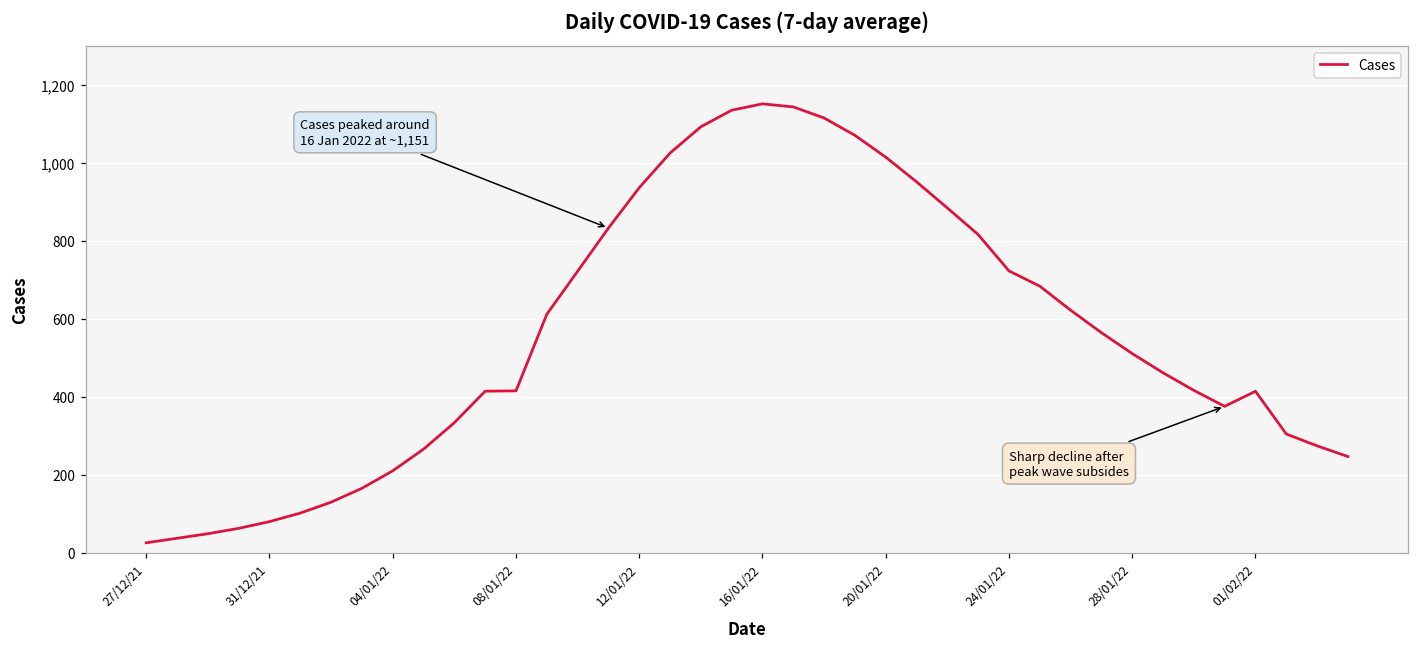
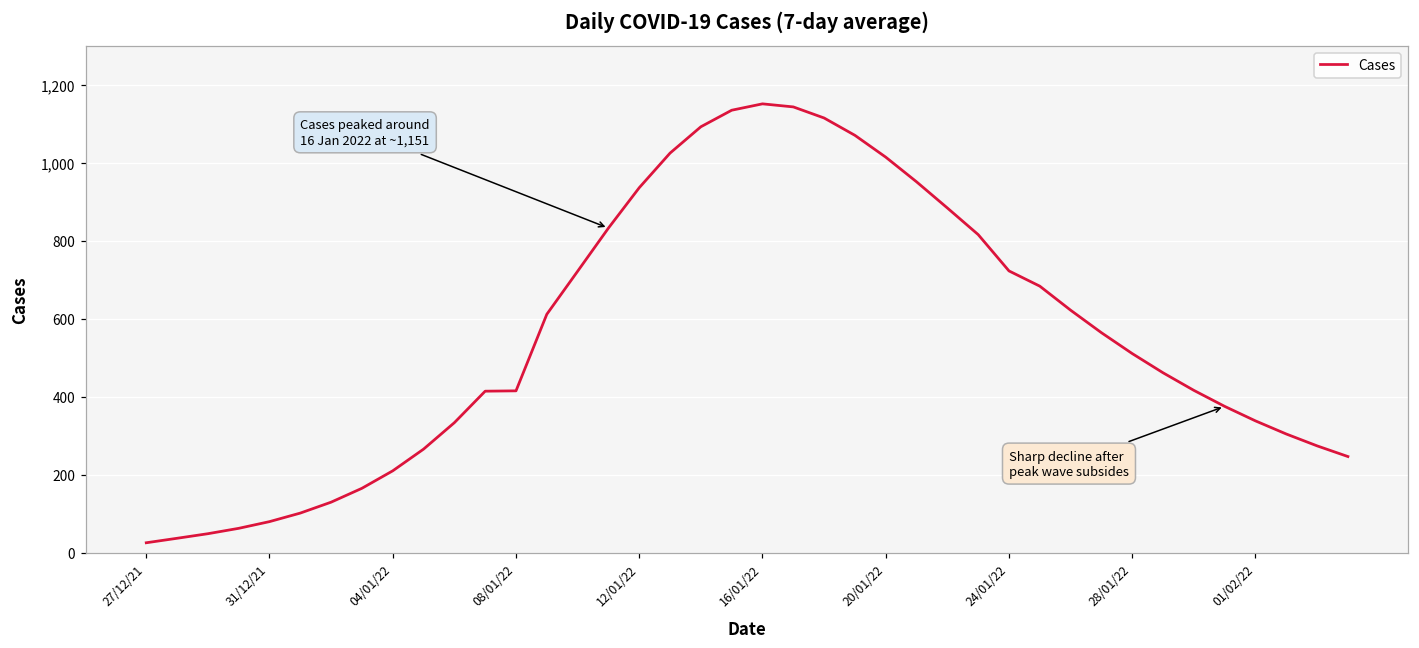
  {
    "27/12/21": "30",
    "31/12/21": "80",
    "04/01/22": "210",
    "08/01/22": "410",
    "12/01/22": "940",
    "16/01/22": "1,150",
    "20/01/22": "1,010",
    "24/01/22": "720",
    "28/01/22": "510",
-   "01/02/22": "410"
+   "01/02/22": "340"
  }
